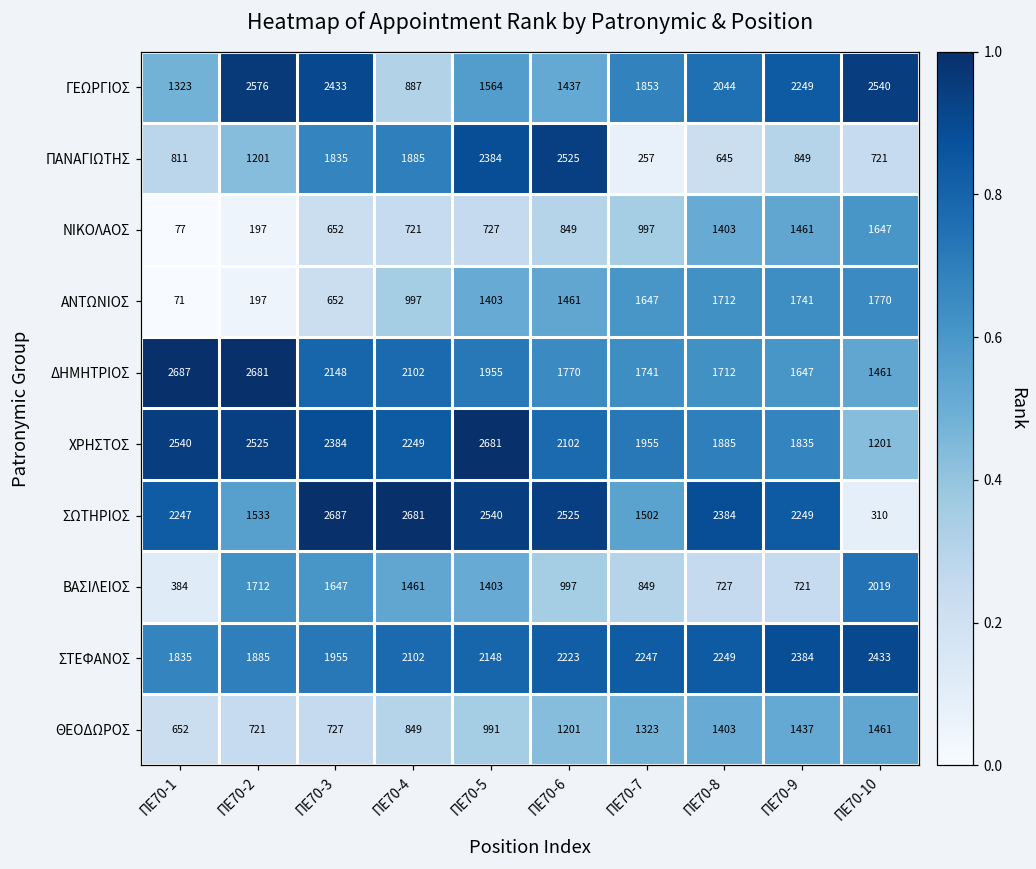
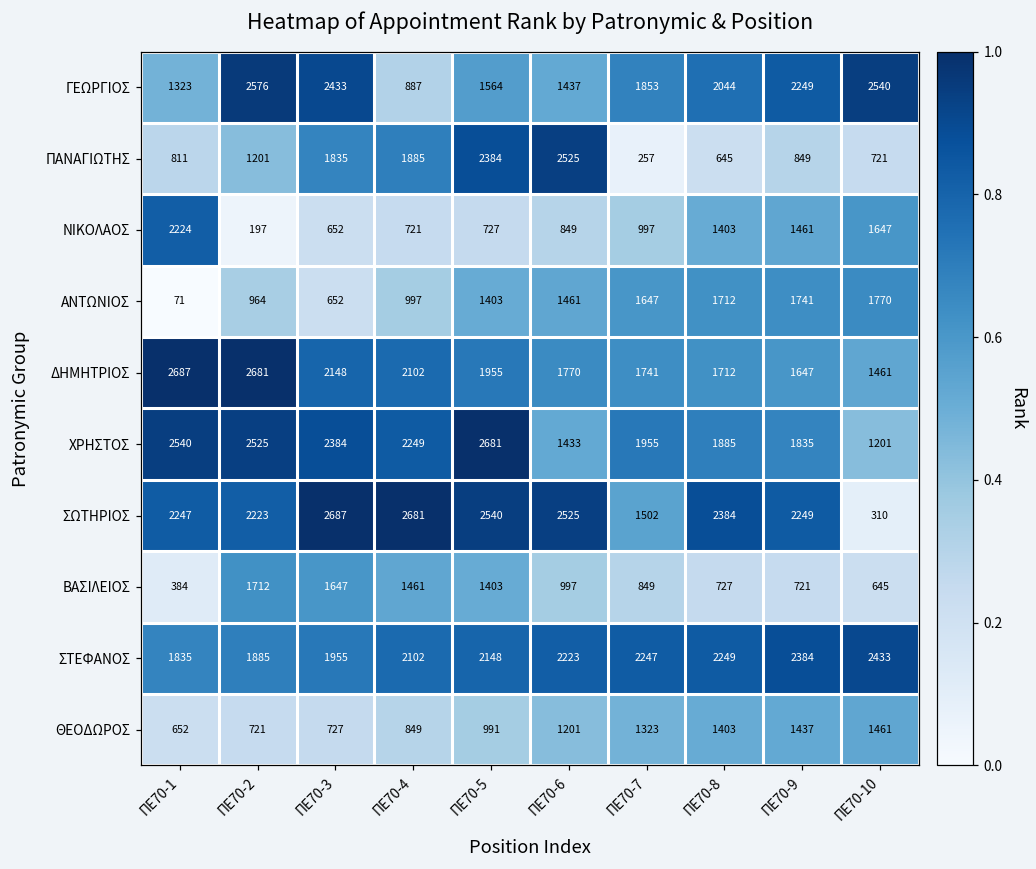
  {
    "ΓΕΩΡΓΙΟΣ": {
      "ΠΕ70-1": 1323,
      "ΠΕ70-2": 2576,
      "ΠΕ70-3": 2433,
      "ΠΕ70-4": 887,
      "ΠΕ70-5": 1564,
      "ΠΕ70-6": 1437,
      "ΠΕ70-7": 1853,
      "ΠΕ70-8": 2044,
      "ΠΕ70-9": 2249,
      "ΠΕ70-10": 2540
    },
    "ΠΑΝΑΓΙΩΤΗΣ": {
      "ΠΕ70-1": 811,
      "ΠΕ70-2": 1201,
      "ΠΕ70-3": 1835,
      "ΠΕ70-4": 1885,
      "ΠΕ70-5": 2384,
      "ΠΕ70-6": 2525,
      "ΠΕ70-7": 257,
      "ΠΕ70-8": 645,
      "ΠΕ70-9": 849,
      "ΠΕ70-10": 721
    },
    "ΝΙΚΟΛΑΟΣ": {
-     "ΠΕ70-1": 77,
+     "ΠΕ70-1": 2224,
      "ΠΕ70-2": 197,
      "ΠΕ70-3": 652,
      "ΠΕ70-4": 721,
      "ΠΕ70-5": 727,
      "ΠΕ70-6": 849,
      "ΠΕ70-7": 997,
      "ΠΕ70-8": 1403,
      "ΠΕ70-9": 1461,
      "ΠΕ70-10": 1647
    },
    "ΑΝΤΩΝΙΟΣ": {
      "ΠΕ70-1": 71,
-     "ΠΕ70-2": 197,
+     "ΠΕ70-2": 964,
      "ΠΕ70-3": 652,
      "ΠΕ70-4": 997,
      "ΠΕ70-5": 1403,
      "ΠΕ70-6": 1461,
      "ΠΕ70-7": 1647,
      "ΠΕ70-8": 1712,
      "ΠΕ70-9": 1741,
      "ΠΕ70-10": 1770
    },
    "ΔΗΜΗΤΡΙΟΣ": {
      "ΠΕ70-1": 2687,
      "ΠΕ70-2": 2681,
      "ΠΕ70-3": 2148,
      "ΠΕ70-4": 2102,
      "ΠΕ70-5": 1955,
      "ΠΕ70-6": 1770,
      "ΠΕ70-7": 1741,
      "ΠΕ70-8": 1712,
      "ΠΕ70-9": 1647,
      "ΠΕ70-10": 1461
    },
    "ΧΡΗΣΤΟΣ": {
      "ΠΕ70-1": 2540,
      "ΠΕ70-2": 2525,
      "ΠΕ70-3": 2384,
      "ΠΕ70-4": 2249,
      "ΠΕ70-5": 2681,
-     "ΠΕ70-6": 2102,
+     "ΠΕ70-6": 1433,
      "ΠΕ70-7": 1955,
      "ΠΕ70-8": 1885,
      "ΠΕ70-9": 1835,
      "ΠΕ70-10": 1201
    },
    "ΣΩΤΗΡΙΟΣ": {
      "ΠΕ70-1": 2247,
-     "ΠΕ70-2": 1533,
+     "ΠΕ70-2": 2223,
      "ΠΕ70-3": 2687,
      "ΠΕ70-4": 2681,
      "ΠΕ70-5": 2540,
      "ΠΕ70-6": 2525,
      "ΠΕ70-7": 1502,
      "ΠΕ70-8": 2384,
      "ΠΕ70-9": 2249,
      "ΠΕ70-10": 310
    },
    "ΒΑΣΙΛΕΙΟΣ": {
      "ΠΕ70-1": 384,
      "ΠΕ70-2": 1712,
      "ΠΕ70-3": 1647,
      "ΠΕ70-4": 1461,
      "ΠΕ70-5": 1403,
      "ΠΕ70-6": 997,
      "ΠΕ70-7": 849,
      "ΠΕ70-8": 727,
      "ΠΕ70-9": 721,
-     "ΠΕ70-10": 2019
+     "ΠΕ70-10": 645
    },
    "ΣΤΕΦΑΝΟΣ": {
      "ΠΕ70-1": 1835,
      "ΠΕ70-2": 1885,
      "ΠΕ70-3": 1955,
      "ΠΕ70-4": 2102,
      "ΠΕ70-5": 2148,
      "ΠΕ70-6": 2223,
      "ΠΕ70-7": 2247,
      "ΠΕ70-8": 2249,
      "ΠΕ70-9": 2384,
      "ΠΕ70-10": 2433
    },
    "ΘΕΟΔΩΡΟΣ": {
      "ΠΕ70-1": 652,
      "ΠΕ70-2": 721,
      "ΠΕ70-3": 727,
      "ΠΕ70-4": 849,
      "ΠΕ70-5": 991,
      "ΠΕ70-6": 1201,
      "ΠΕ70-7": 1323,
      "ΠΕ70-8": 1403,
      "ΠΕ70-9": 1437,
      "ΠΕ70-10": 1461
    }
  }
